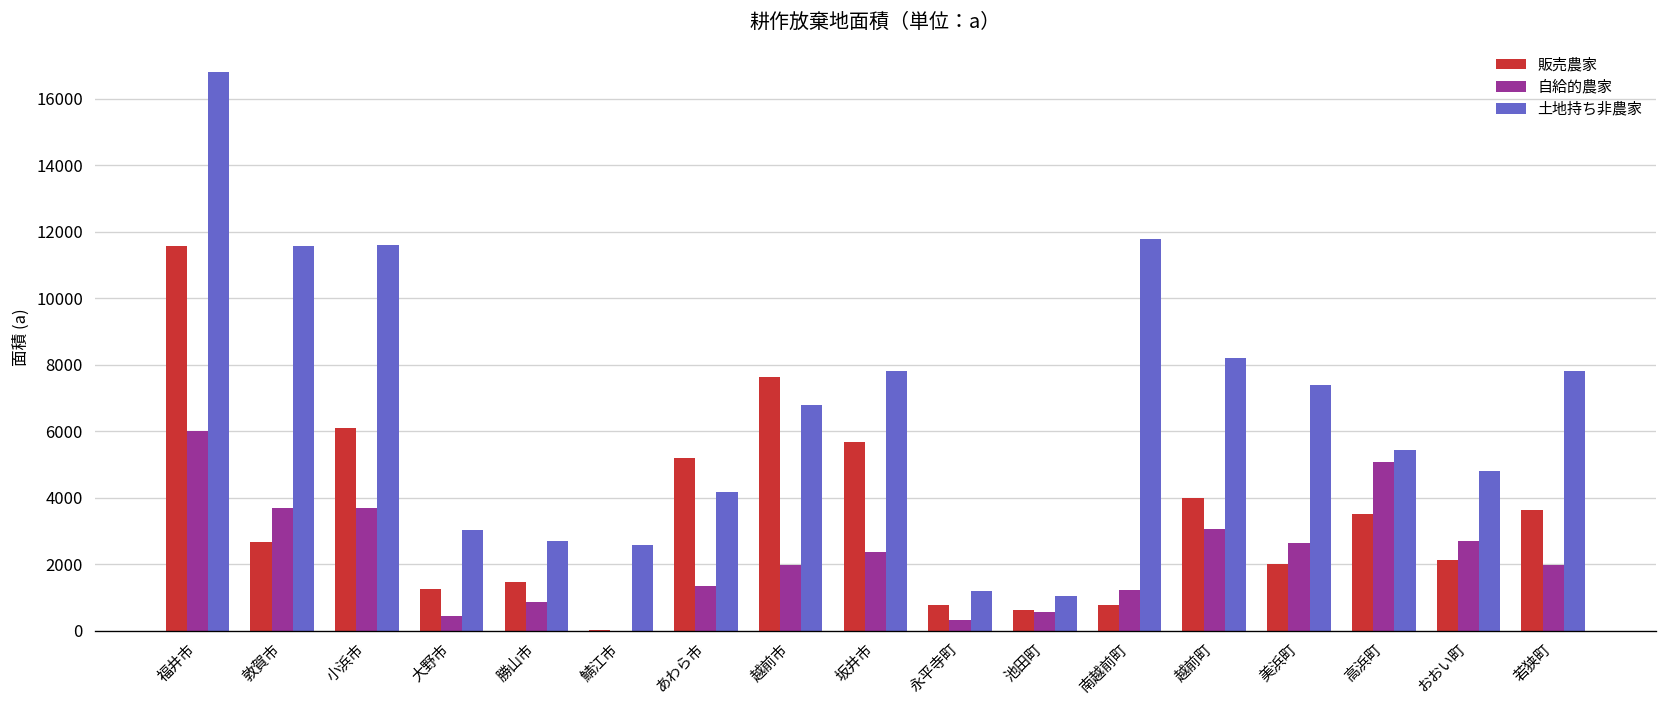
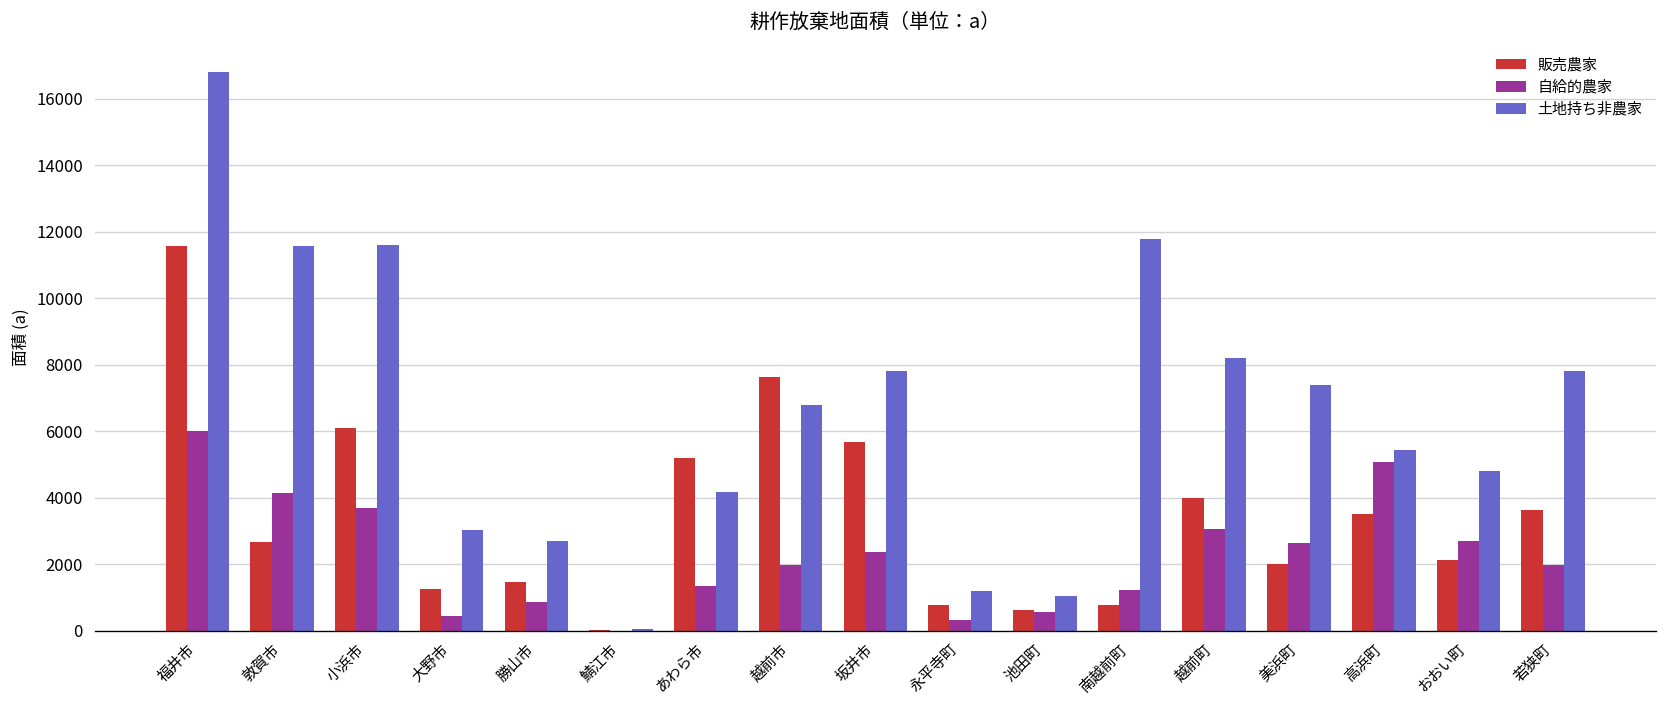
  {
    "販売農家": {
      "福井市": 11600,
      "敦賀市": 2700,
      "小浜市": 6100,
      "大野市": 1300,
      "勝山市": 1500,
      "あわら市": 5200,
      "越前市": 7600,
      "坂井市": 5700,
      "永平寺町": 800,
      "池田町": 600,
      "南越前町": 800,
      "越前町": 4000,
      "美浜町": 2000,
      "高浜町": 3500,
      "おおい町": 2100,
      "若狭町": 3600
    },
    "自給的農家": {
      "福井市": 6000,
-     "敦賀市": 3700,
+     "敦賀市": 4100,
      "小浜市": 3700,
      "大野市": 500,
      "勝山市": 900,
      "あわら市": 1300,
      "越前市": 2000,
      "坂井市": 2400,
      "永平寺町": 300,
      "池田町": 600,
      "南越前町": 1200,
      "越前町": 3000,
      "美浜町": 2700,
      "高浜町": 5100,
      "おおい町": 2700,
      "若狭町": 2000
    },
    "土地持ち非農家": {
      "福井市": 16800,
      "敦賀市": 11600,
      "小浜市": 11600,
      "大野市": 3000,
      "勝山市": 2700,
-     "鯖江市": 2600,
+     "鯖江市": 100,
      "あわら市": 4200,
      "越前市": 6800,
      "坂井市": 7800,
      "永平寺町": 1200,
      "池田町": 1100,
      "南越前町": 11800,
      "越前町": 8200,
      "美浜町": 7400,
      "高浜町": 5400,
      "おおい町": 4800,
      "若狭町": 7800
    }
  }
